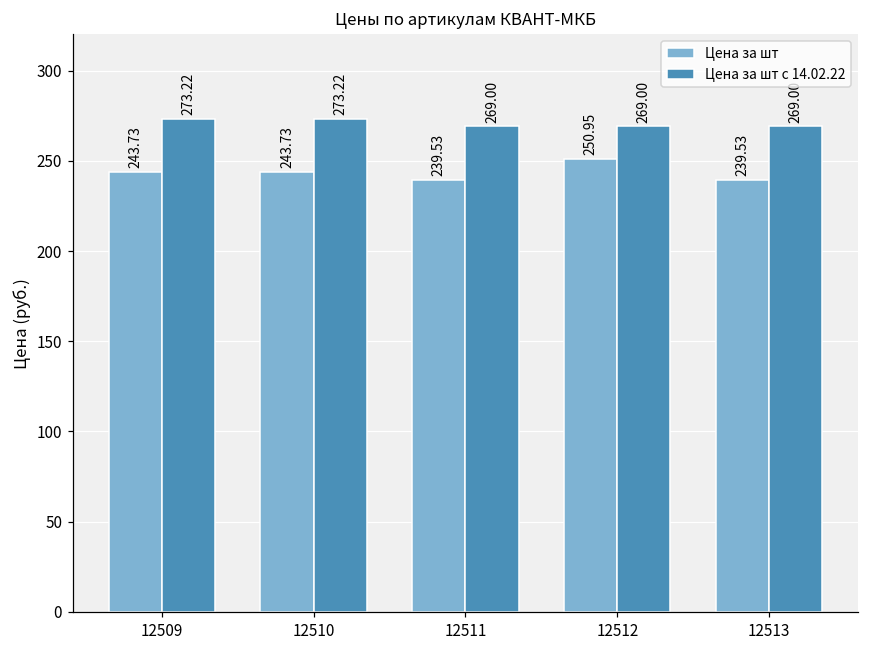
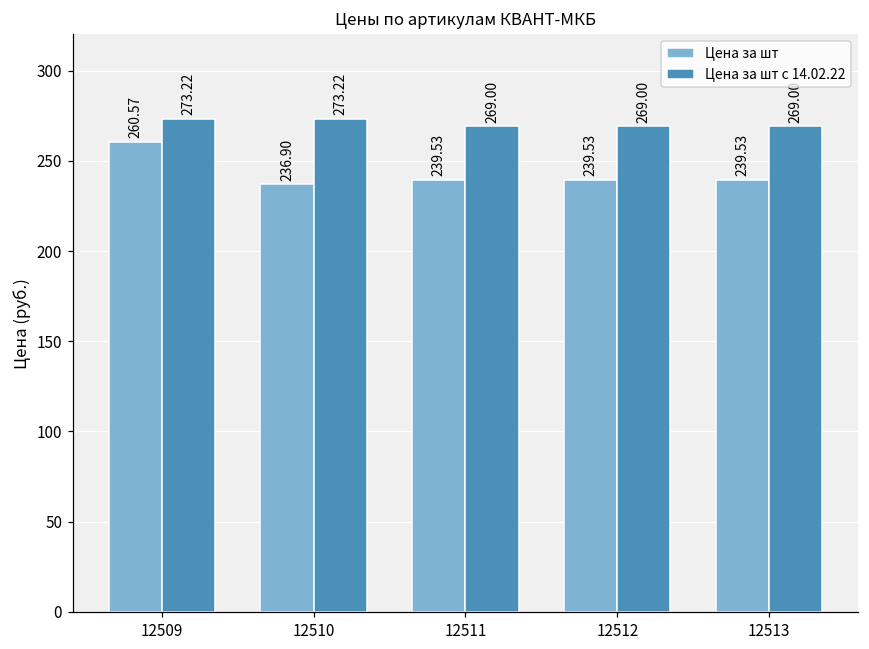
  {
    "Цена за шт": {
-     "12509": 243.73,
-     "12510": 243.73,
+     "12509": 260.57,
+     "12510": 236.90,
      "12511": 239.53,
-     "12512": 250.95,
+     "12512": 239.53,
      "12513": 239.53
    },
    "Цена за шт с 14.02.22": {
      "12509": 273.22,
      "12510": 273.22,
      "12511": 269.00,
      "12512": 269.00
    }
  }
